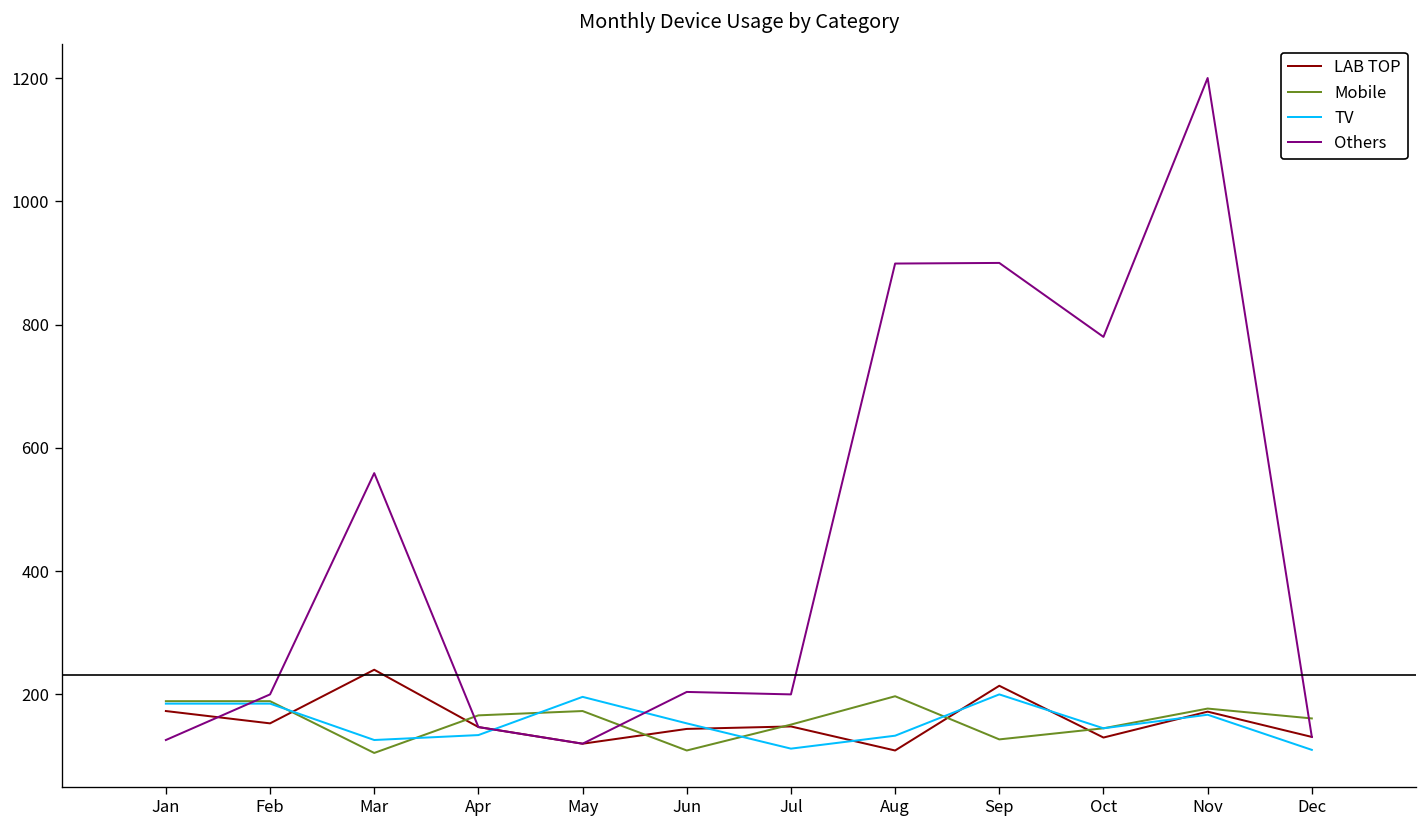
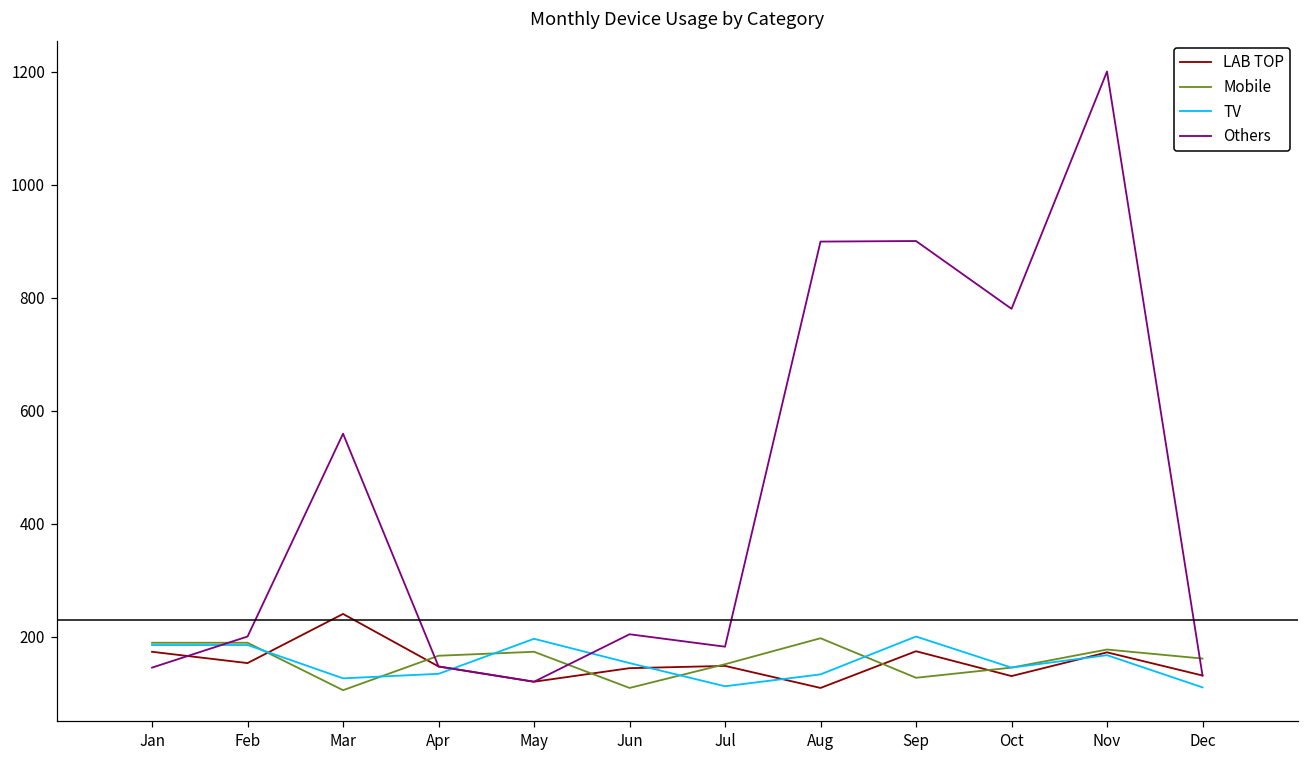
  {
    "LAB TOP": {
      "Jan": 170,
      "Feb": 150,
      "Mar": 240,
      "Jun": 140,
      "Aug": 110,
-     "Sep": 210,
+     "Sep": 170,
      "Oct": 130
    },
    "Mobile": {
      "Mar": 110,
      "Apr": 170,
      "May": 170,
      "Jun": 110,
      "Aug": 200,
      "Sep": 130,
      "Dec": 160
    },
    "TV": {
      "Mar": 130,
      "Apr": 130,
      "May": 200,
      "Jun": 150,
      "Jul": 110,
      "Aug": 130,
      "Sep": 200,
      "Nov": 170,
      "Dec": 110
    },
    "Others": {
-     "Jan": 130,
+     "Jan": 150,
      "Feb": 200,
      "Mar": 560,
      "Jun": 200,
-     "Jul": 200,
+     "Jul": 180,
      "Aug": 900,
      "Sep": 900,
      "Oct": 780,
      "Nov": 1200
    }
  }
